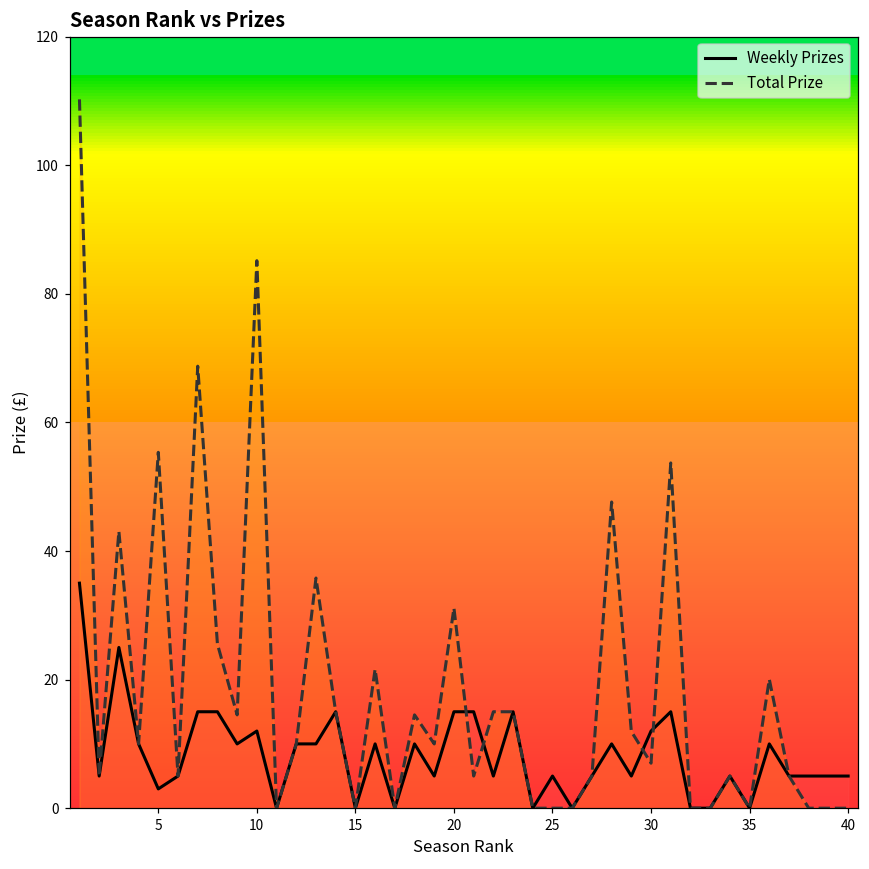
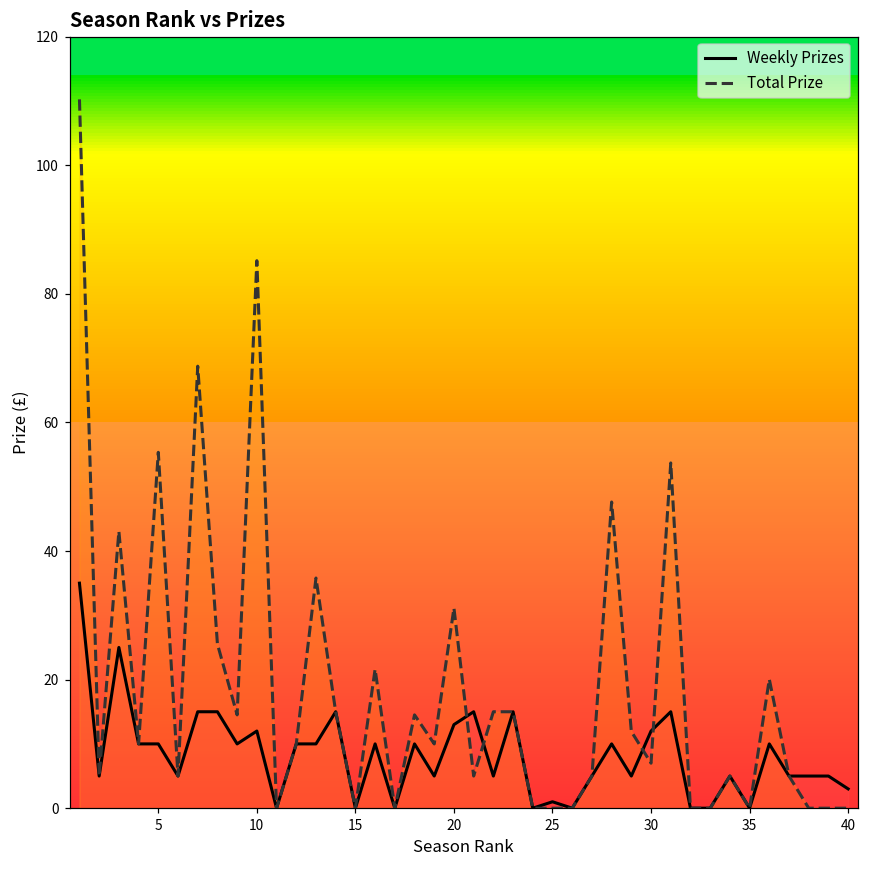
  {
    "Weekly Prizes": {
-     "5": 3,
+     "5": 10,
      "10": 12,
-     "20": 15,
-     "25": 5,
+     "20": 13,
+     "25": 1,
      "30": 12,
-     "40": 5
+     "40": 3
    },
    "Total Prize": {
      "5": 55,
      "10": 85,
      "20": 31,
      "25": 0,
      "30": 7,
      "40": 0
    }
  }
